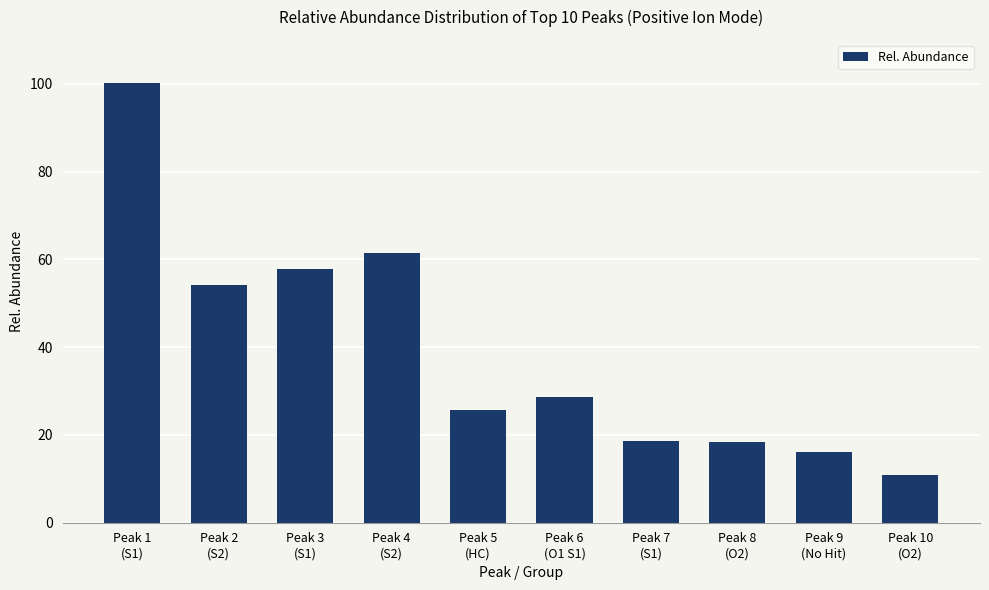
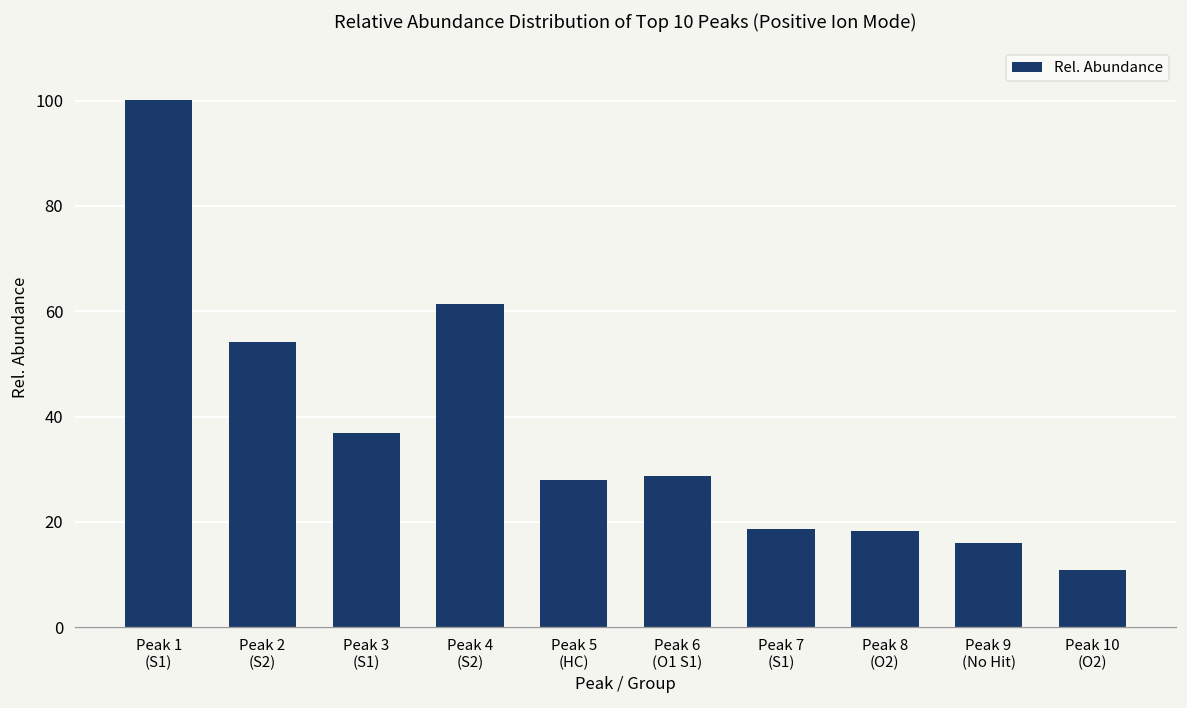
  {
    "Peak 1 (S1)": 100,
    "Peak 2 (S2)": 54,
-   "Peak 3 (S1)": 58,
+   "Peak 3 (S1)": 37,
    "Peak 4 (S2)": 61,
-   "Peak 5 (HC)": 26,
+   "Peak 5 (HC)": 28,
    "Peak 6 (O1 S1)": 29,
    "Peak 7 (S1)": 19,
    "Peak 8 (O2)": 18,
    "Peak 9 (No Hit)": 16,
    "Peak 10 (O2)": 11
  }
